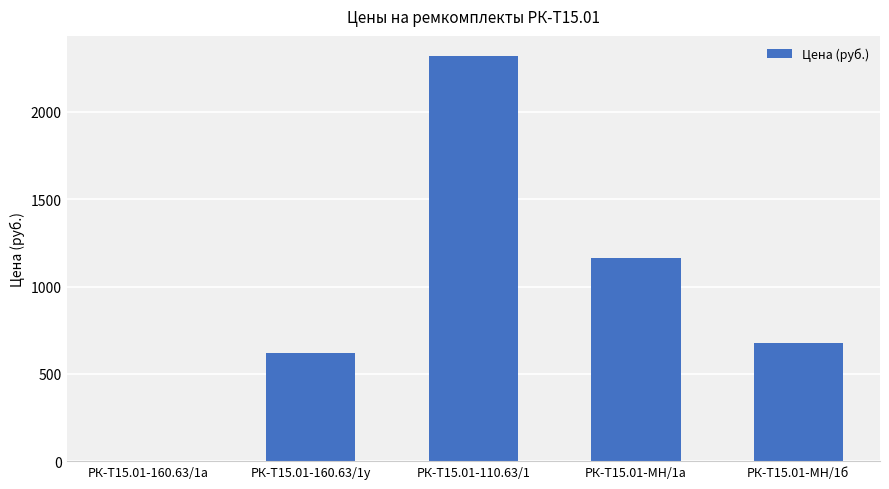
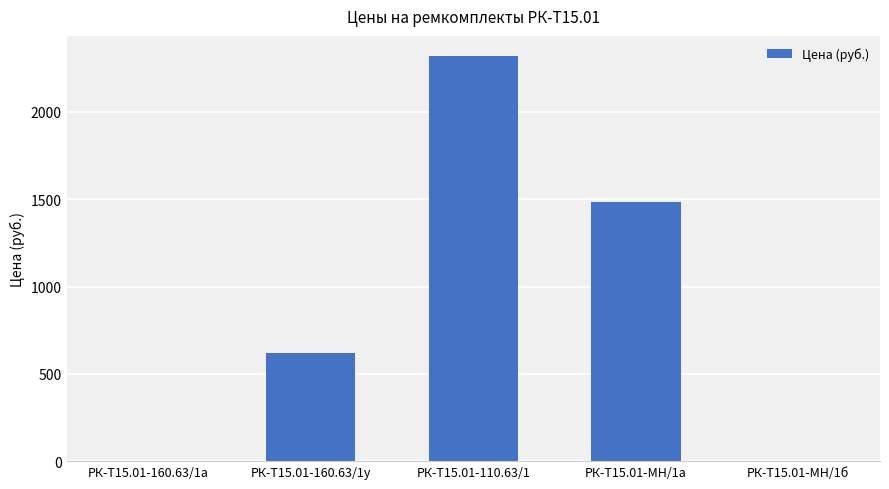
  {
    "РК-Т15.01-160.63/1а": 0,
    "РК-Т15.01-160.63/1у": 620,
    "РК-Т15.01-110.63/1": 2320,
-   "РК-Т15.01-МН/1а": 1160,
-   "РК-Т15.01-МН/1б": 680
+   "РК-Т15.01-МН/1а": 1480,
+   "РК-Т15.01-МН/1б": 0
  }
